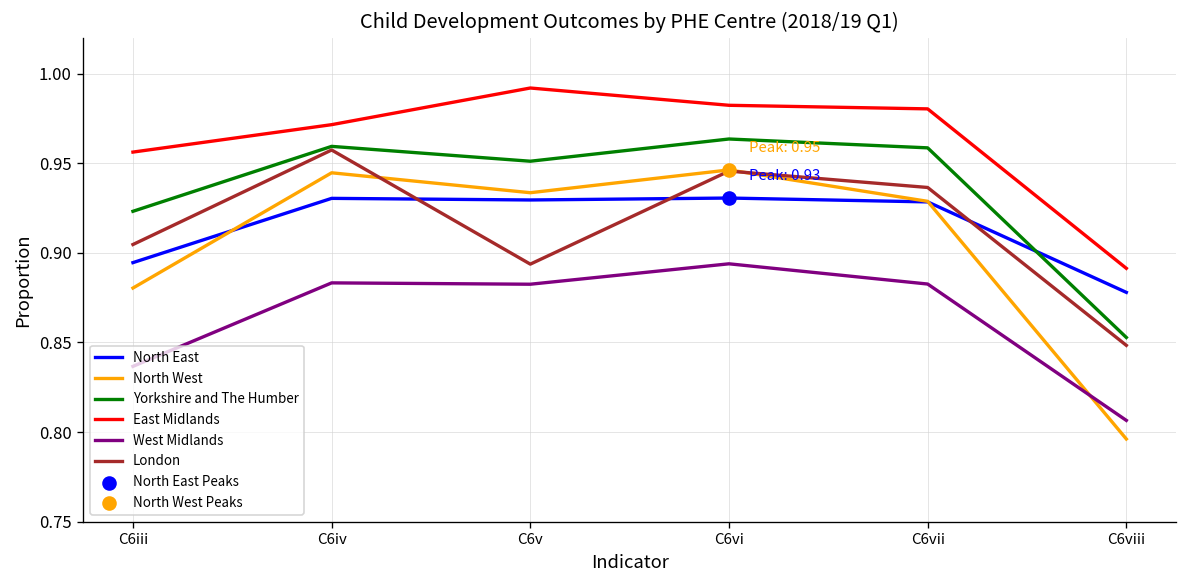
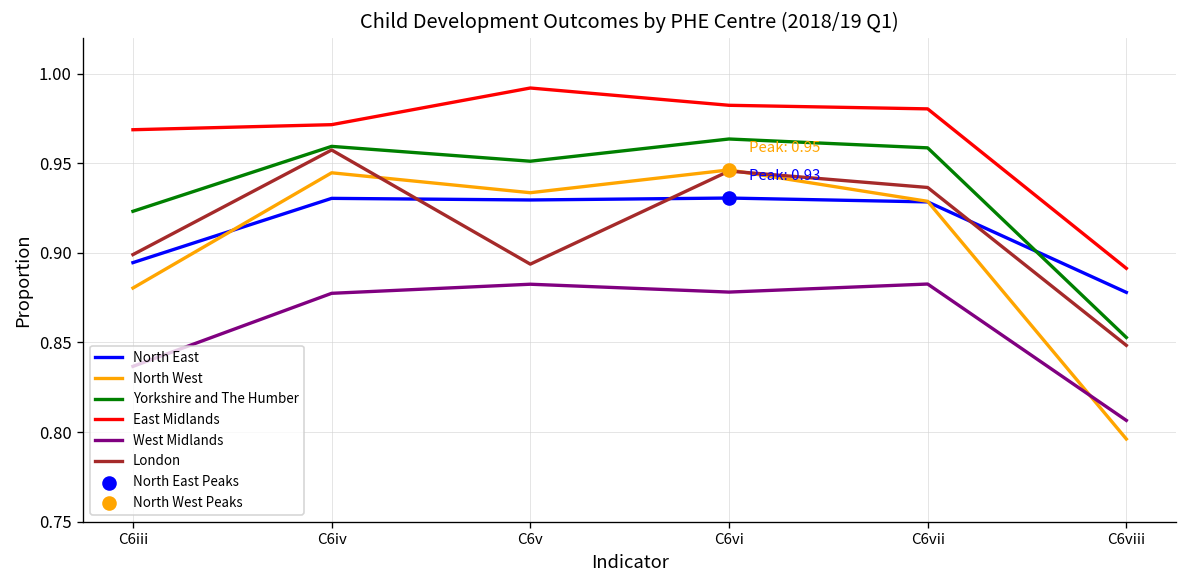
  {
    "Yorkshire and The Humber": {
      "C6iii": 0.923,
      "C6iv": 0.959,
      "C6v": 0.951,
      "C6vii": 0.959,
      "C6viii": 0.853
    },
    "East Midlands": {
-     "C6iii": 0.956,
+     "C6iii": 0.969,
      "C6iv": 0.972,
      "C6v": 0.992,
      "C6vi": 0.982,
      "C6vii": 0.980,
      "C6viii": 0.891
    },
    "West Midlands": {
-     "C6iv": 0.883,
+     "C6iv": 0.877,
      "C6v": 0.883,
-     "C6vi": 0.894,
+     "C6vi": 0.878,
      "C6vii": 0.883,
      "C6viii": 0.807
    },
    "London": {
-     "C6iii": 0.905,
+     "C6iii": 0.899,
      "C6iv": 0.957,
      "C6v": 0.894,
      "C6vii": 0.937,
      "C6viii": 0.848
    }
  }
